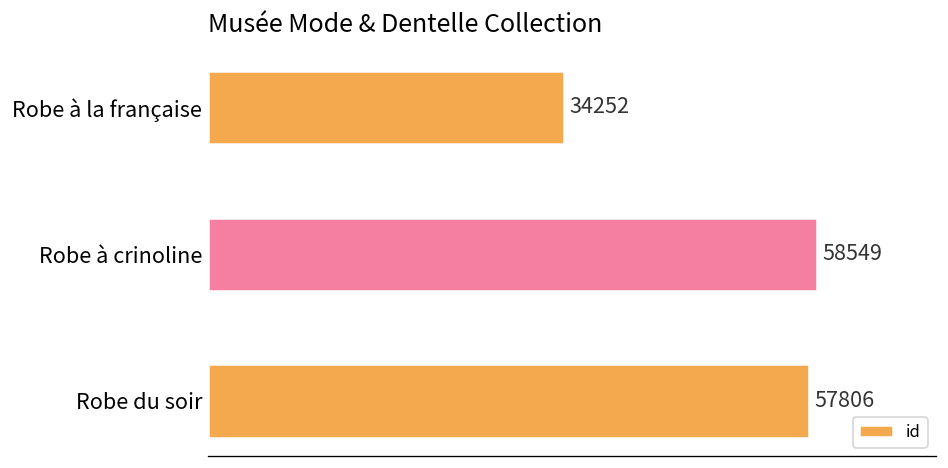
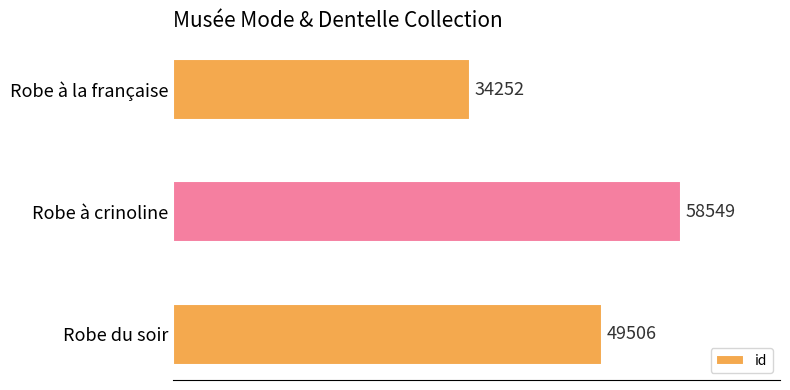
  {
    "Robe à la française": 34252,
    "Robe à crinoline": 58549,
-   "Robe du soir": 57806
+   "Robe du soir": 49506
  }
